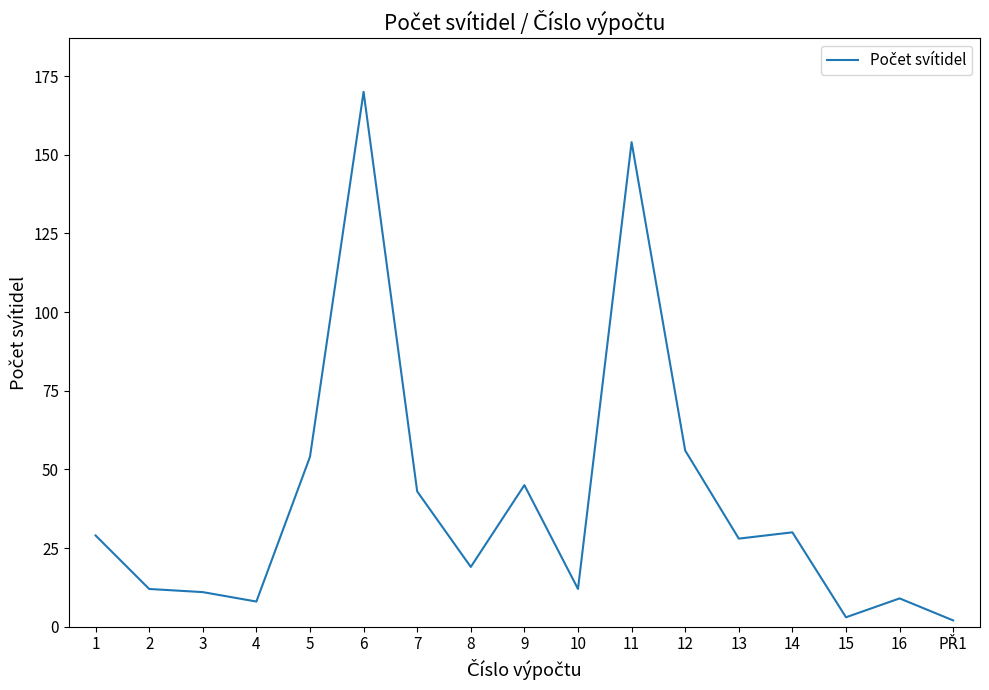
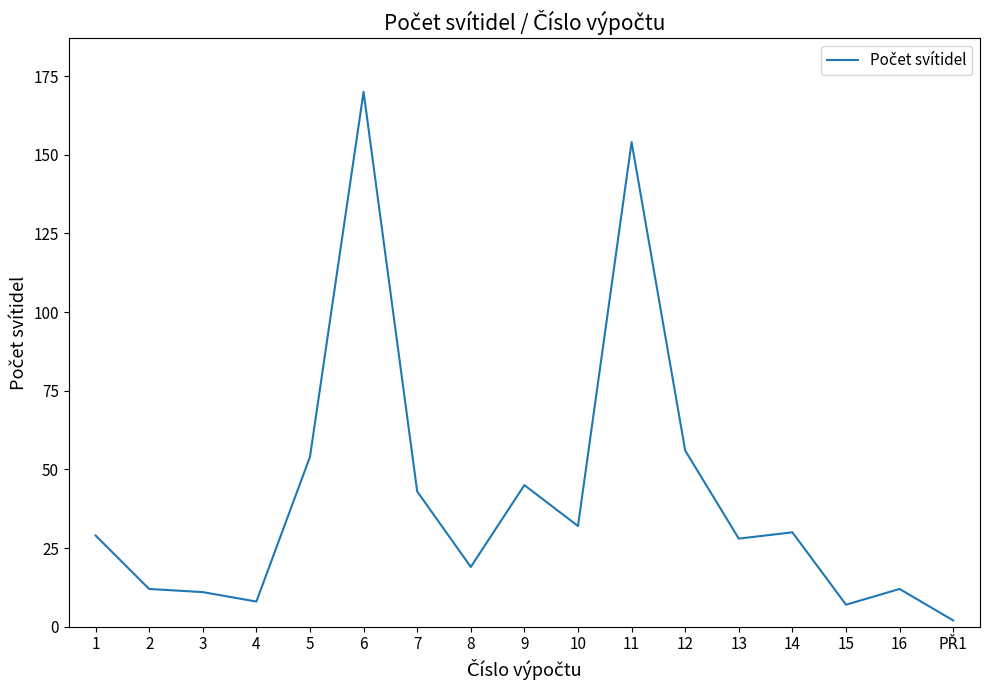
  {
    "1": 29,
    "2": 12,
    "3": 11,
    "4": 8,
    "5": 54,
    "6": 170,
    "7": 43,
    "8": 19,
    "9": 45,
-   "10": 12,
+   "10": 32,
    "11": 154,
    "12": 56,
    "13": 28,
    "14": 30,
-   "15": 3,
-   "16": 9,
+   "15": 7,
+   "16": 12,
    "PŘ1": 2
  }
